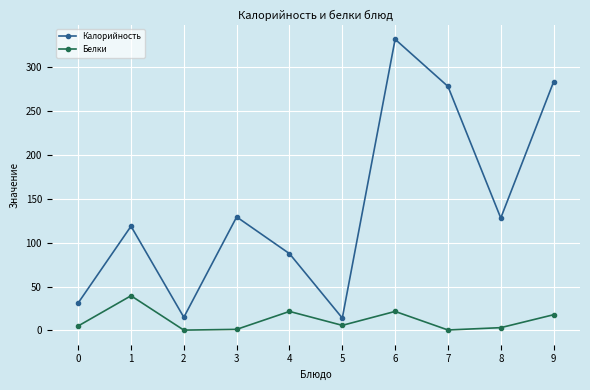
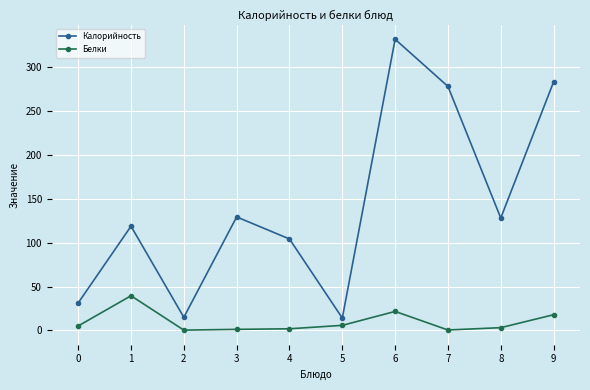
  {
    "Калорийность": {
      "0": 30,
      "1": 120,
      "2": 20,
      "3": 130,
-     "4": 90,
+     "4": 100,
      "5": 10,
      "6": 330,
      "7": 280,
      "8": 130,
      "9": 280
    },
    "Белки": {
      "0": 10,
      "1": 40,
      "2": 0,
      "3": 0,
-     "4": 20,
+     "4": 0,
      "5": 10,
      "6": 20,
      "7": 0,
      "8": 0,
      "9": 20
    }
  }
